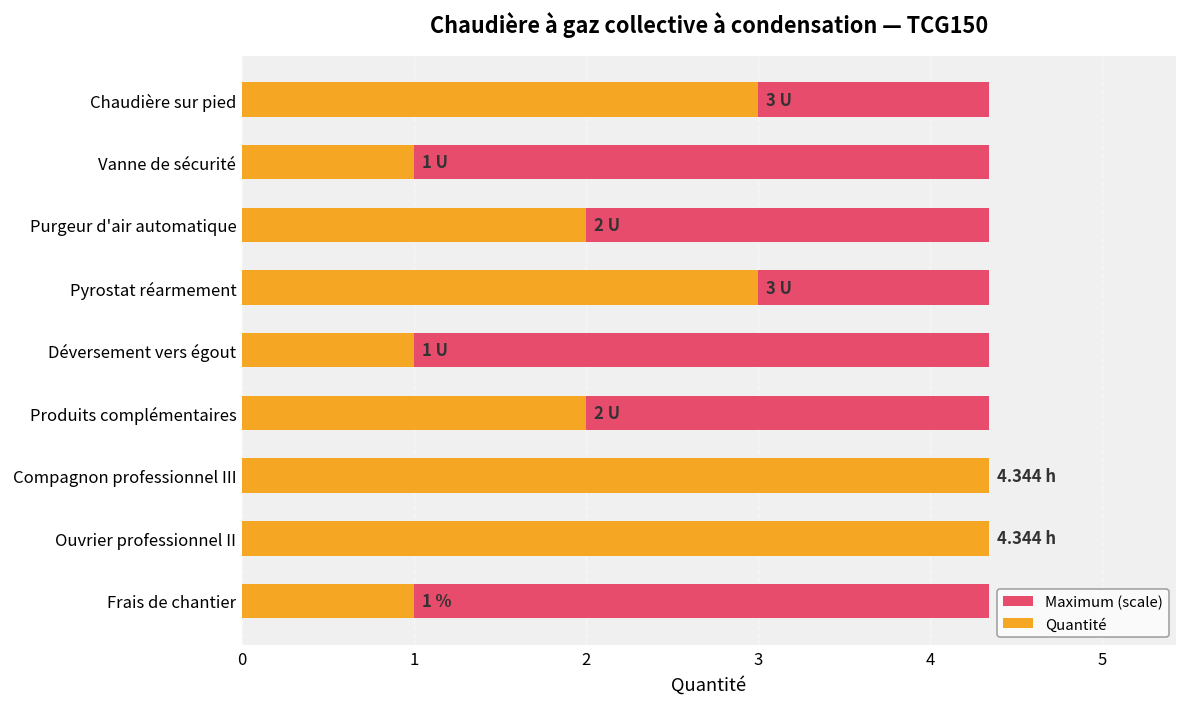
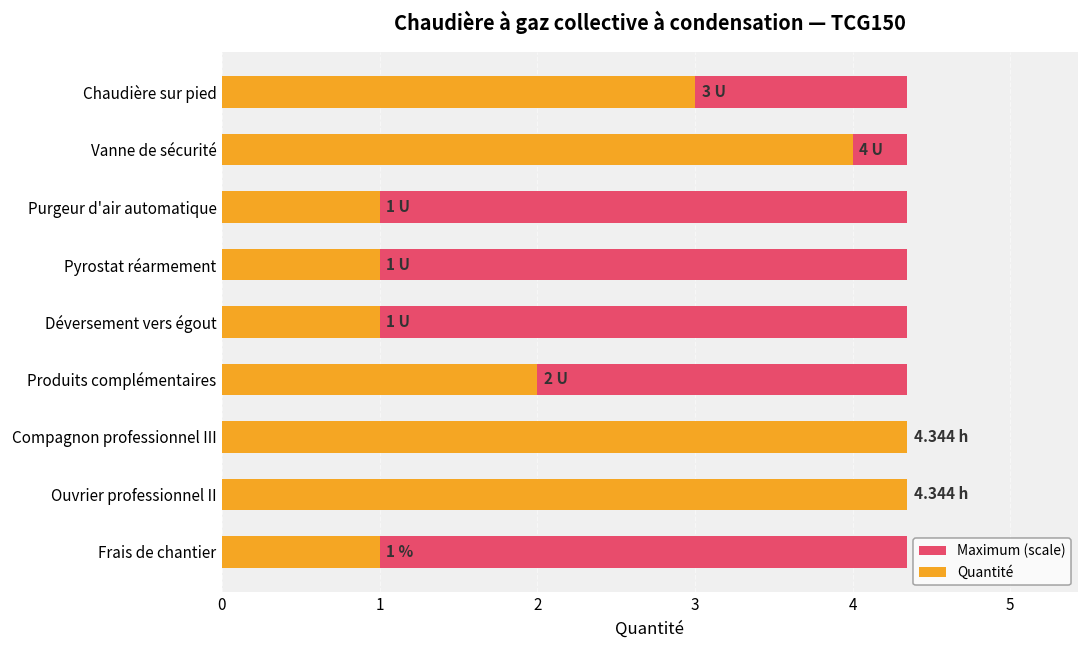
  {
    "Maximum (scale)": {
      "Compagnon professionnel III": 4.344,
      "Ouvrier professionnel II": 4.344
    },
    "Quantité": {
-     "Vanne de sécurité": 1,
-     "Purgeur d'air automatique": 2,
-     "Pyrostat réarmement": 3,
+     "Vanne de sécurité": 4,
+     "Purgeur d'air automatique": 1,
+     "Pyrostat réarmement": 1,
      "Compagnon professionnel III": 4.344,
      "Ouvrier professionnel II": 4.344
    }
  }
